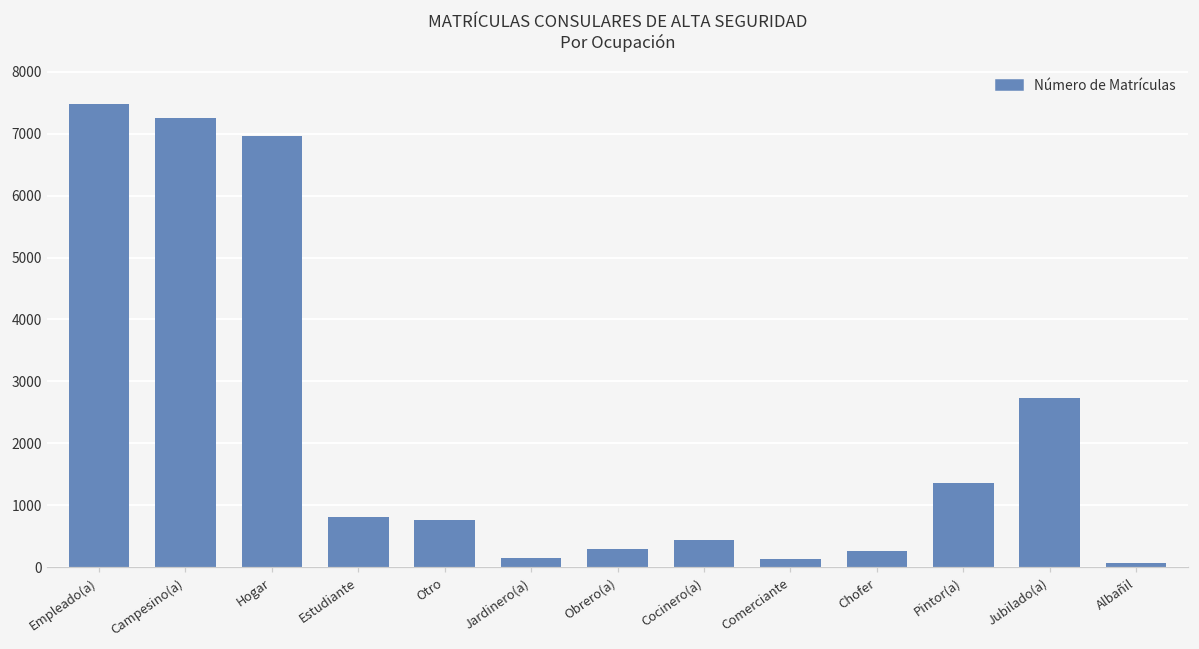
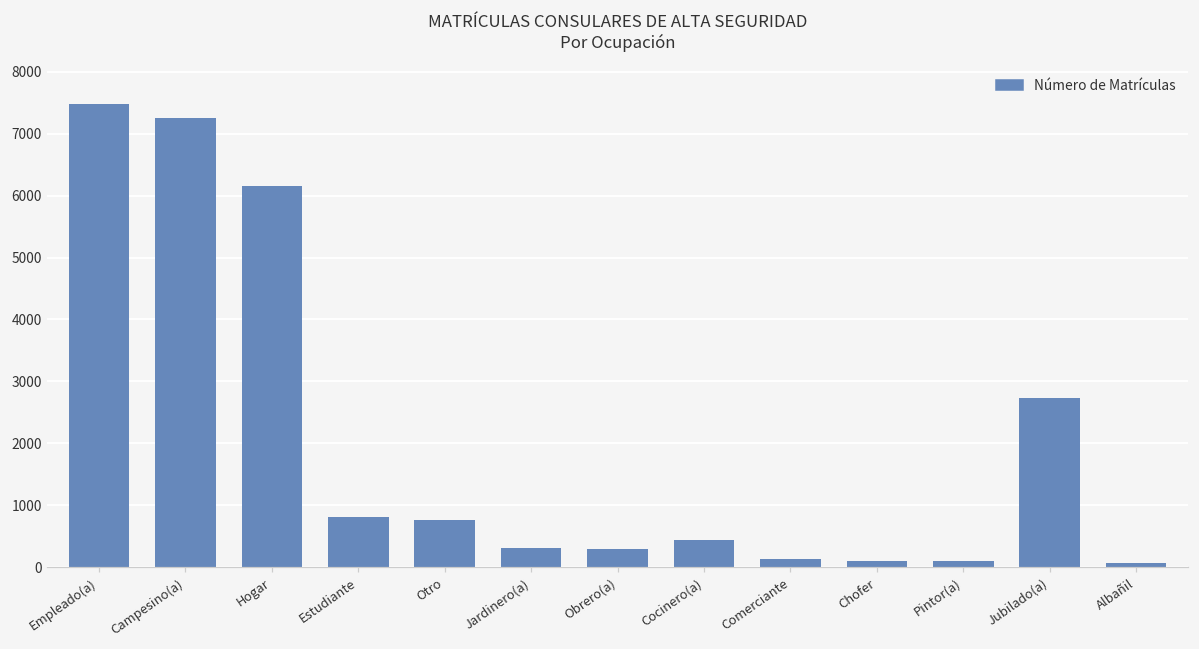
  {
    "Empleado(a)": 7500,
    "Campesino(a)": 7300,
-   "Hogar": 7000,
+   "Hogar": 6200,
    "Estudiante": 800,
    "Otro": 800,
-   "Jardinero(a)": 200,
+   "Jardinero(a)": 300,
    "Obrero(a)": 300,
    "Cocinero(a)": 400,
    "Comerciante": 100,
-   "Chofer": 300,
-   "Pintor(a)": 1400,
+   "Chofer": 100,
+   "Pintor(a)": 100,
    "Jubilado(a)": 2700,
    "Albañil": 100
  }
